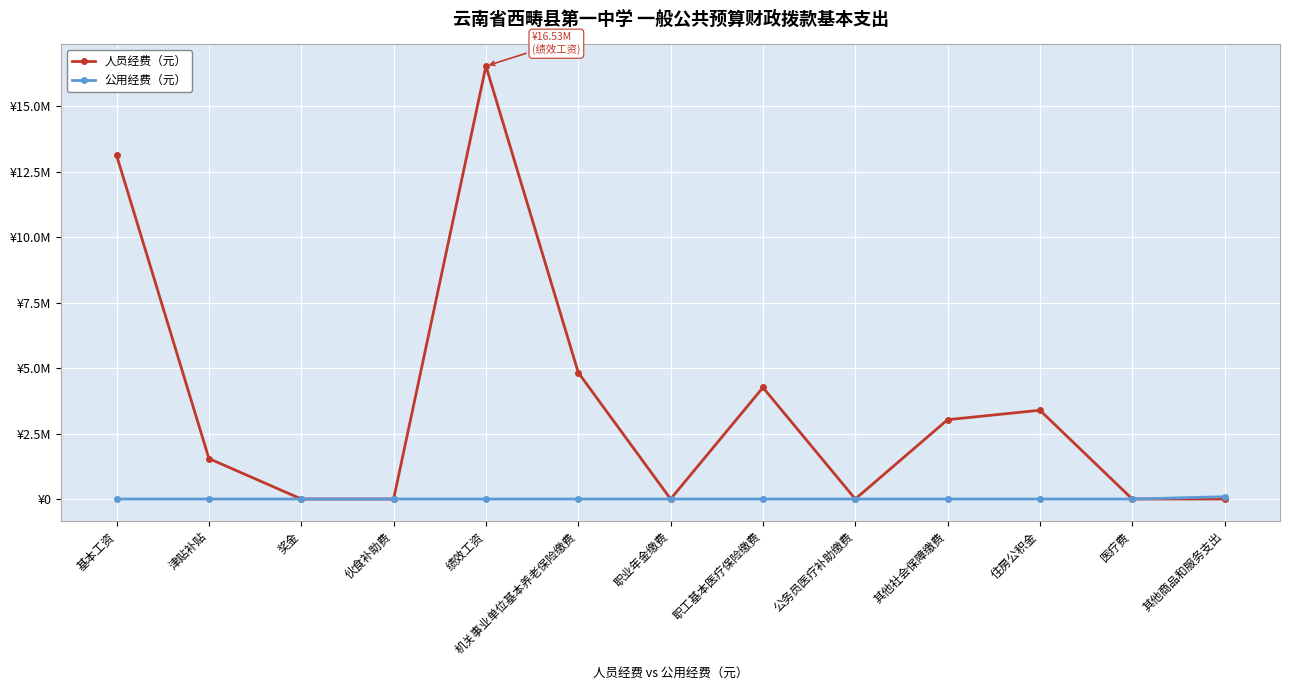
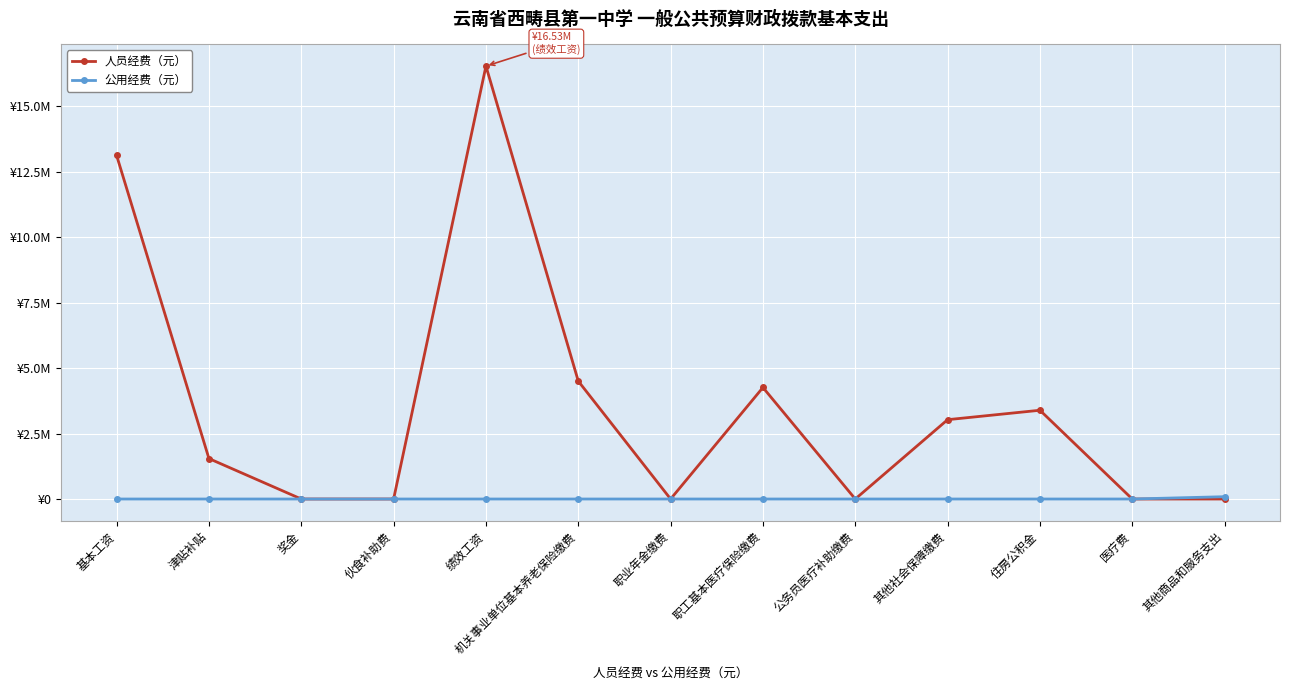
  {
    "人员经费（元）": {
      "基本工资": "¥13100000",
      "津贴补贴": "¥1500000",
-     "机关事业单位基本养老保险缴费": "¥4800000",
+     "机关事业单位基本养老保险缴费": "¥4500000",
      "职工基本医疗保险缴费": "¥4300000",
      "其他社会保障缴费": "¥3000000",
      "住房公积金": "¥3400000"
    },
    "公用经费（元）": {
      "基本工资": "¥0",
      "津贴补贴": "¥0",
      "绩效工资": "¥0",
      "机关事业单位基本养老保险缴费": "¥0",
      "职工基本医疗保险缴费": "¥0",
      "其他社会保障缴费": "¥0",
      "住房公积金": "¥0"
    }
  }
